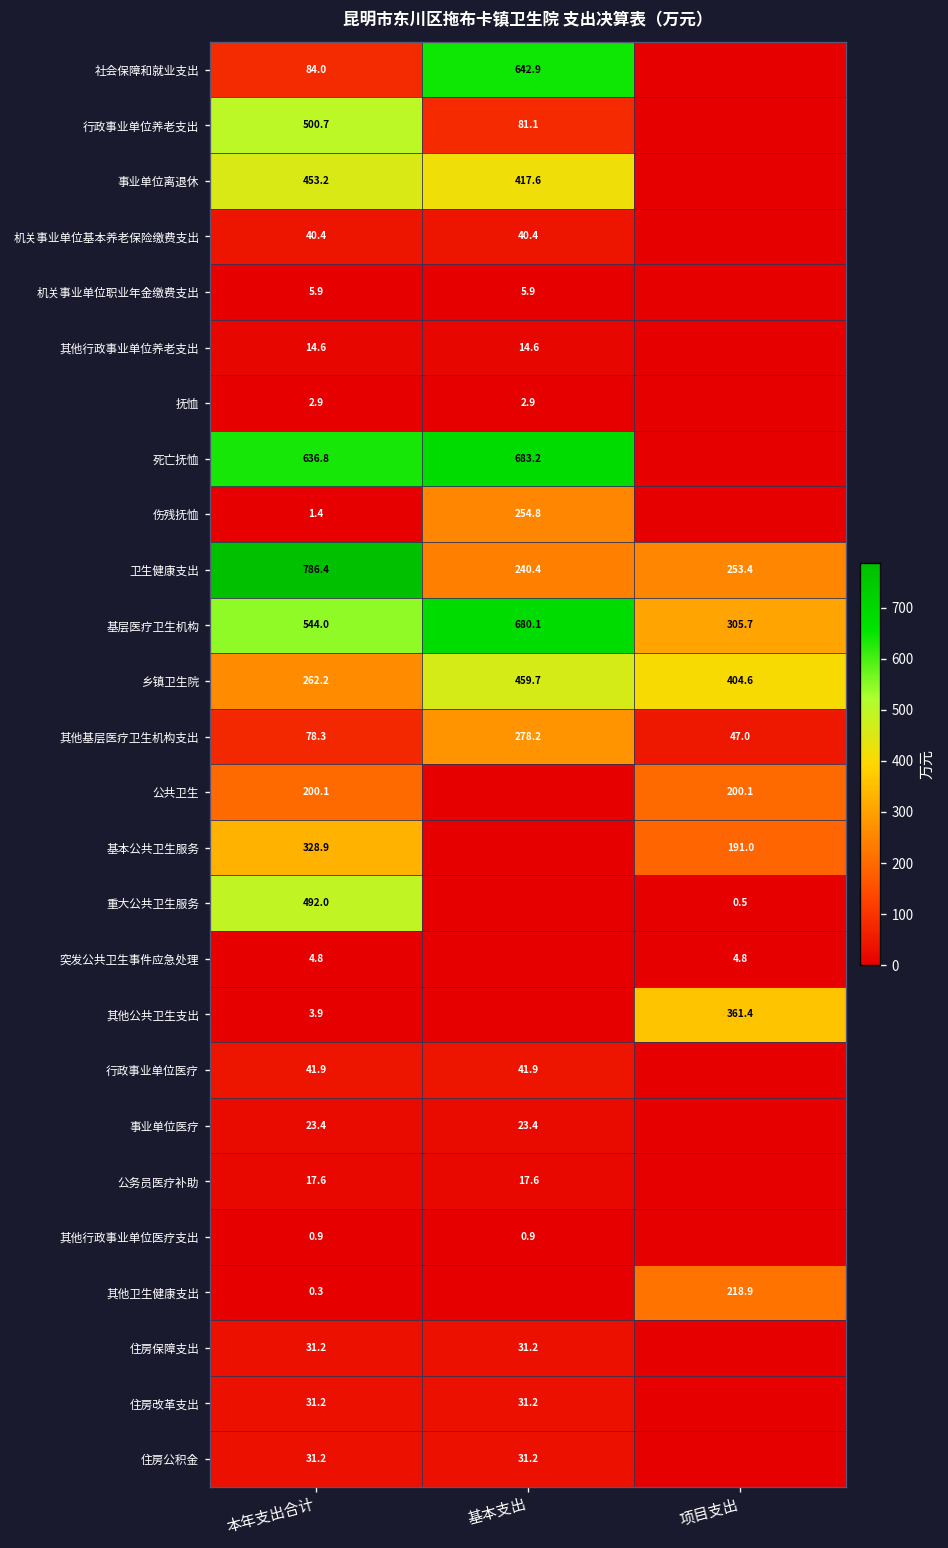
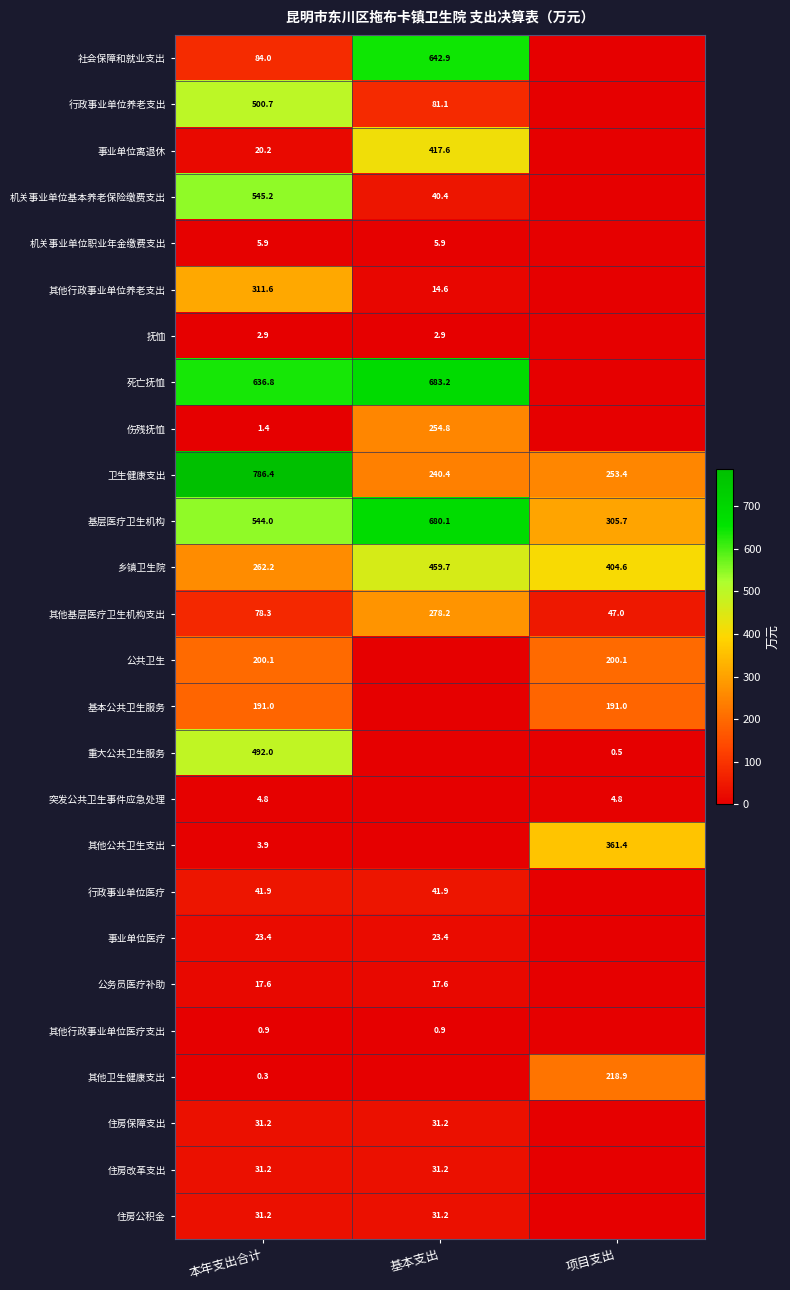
  {
    "社会保障和就业支出": {
      "本年支出合计": 84.0,
      "基本支出": 642.9
    },
    "行政事业单位养老支出": {
      "本年支出合计": 500.7,
      "基本支出": 81.1
    },
    "事业单位离退休": {
-     "本年支出合计": 453.2,
+     "本年支出合计": 20.2,
      "基本支出": 417.6
    },
    "机关事业单位基本养老保险缴费支出": {
-     "本年支出合计": 40.4,
+     "本年支出合计": 545.2,
      "基本支出": 40.4
    },
    "机关事业单位职业年金缴费支出": {
      "本年支出合计": 5.9,
      "基本支出": 5.9
    },
    "其他行政事业单位养老支出": {
-     "本年支出合计": 14.6,
+     "本年支出合计": 311.6,
      "基本支出": 14.6
    },
    "抚恤": {
      "本年支出合计": 2.9,
      "基本支出": 2.9
    },
    "死亡抚恤": {
      "本年支出合计": 636.8,
      "基本支出": 683.2
    },
    "伤残抚恤": {
      "本年支出合计": 1.4,
      "基本支出": 254.8
    },
    "卫生健康支出": {
      "本年支出合计": 786.4,
      "基本支出": 240.4,
      "项目支出": 253.4
    },
    "基层医疗卫生机构": {
      "本年支出合计": 544.0,
      "基本支出": 680.1,
      "项目支出": 305.7
    },
    "乡镇卫生院": {
      "本年支出合计": 262.2,
      "基本支出": 459.7,
      "项目支出": 404.6
    },
    "其他基层医疗卫生机构支出": {
      "本年支出合计": 78.3,
      "基本支出": 278.2,
      "项目支出": 47.0
    },
    "公共卫生": {
      "本年支出合计": 200.1,
      "项目支出": 200.1
    },
    "基本公共卫生服务": {
-     "本年支出合计": 328.9,
+     "本年支出合计": 191.0,
      "项目支出": 191.0
    },
    "重大公共卫生服务": {
      "本年支出合计": 492.0,
      "项目支出": 0.5
    },
    "突发公共卫生事件应急处理": {
      "本年支出合计": 4.8,
      "项目支出": 4.8
    },
    "其他公共卫生支出": {
      "本年支出合计": 3.9,
      "项目支出": 361.4
    },
    "行政事业单位医疗": {
      "本年支出合计": 41.9,
      "基本支出": 41.9
    },
    "事业单位医疗": {
      "本年支出合计": 23.4,
      "基本支出": 23.4
    },
    "公务员医疗补助": {
      "本年支出合计": 17.6,
      "基本支出": 17.6
    },
    "其他行政事业单位医疗支出": {
      "本年支出合计": 0.9,
      "基本支出": 0.9
    },
    "其他卫生健康支出": {
      "本年支出合计": 0.3,
      "项目支出": 218.9
    },
    "住房保障支出": {
      "本年支出合计": 31.2,
      "基本支出": 31.2
    },
    "住房改革支出": {
      "本年支出合计": 31.2,
      "基本支出": 31.2
    },
    "住房公积金": {
      "本年支出合计": 31.2,
      "基本支出": 31.2
    }
  }
